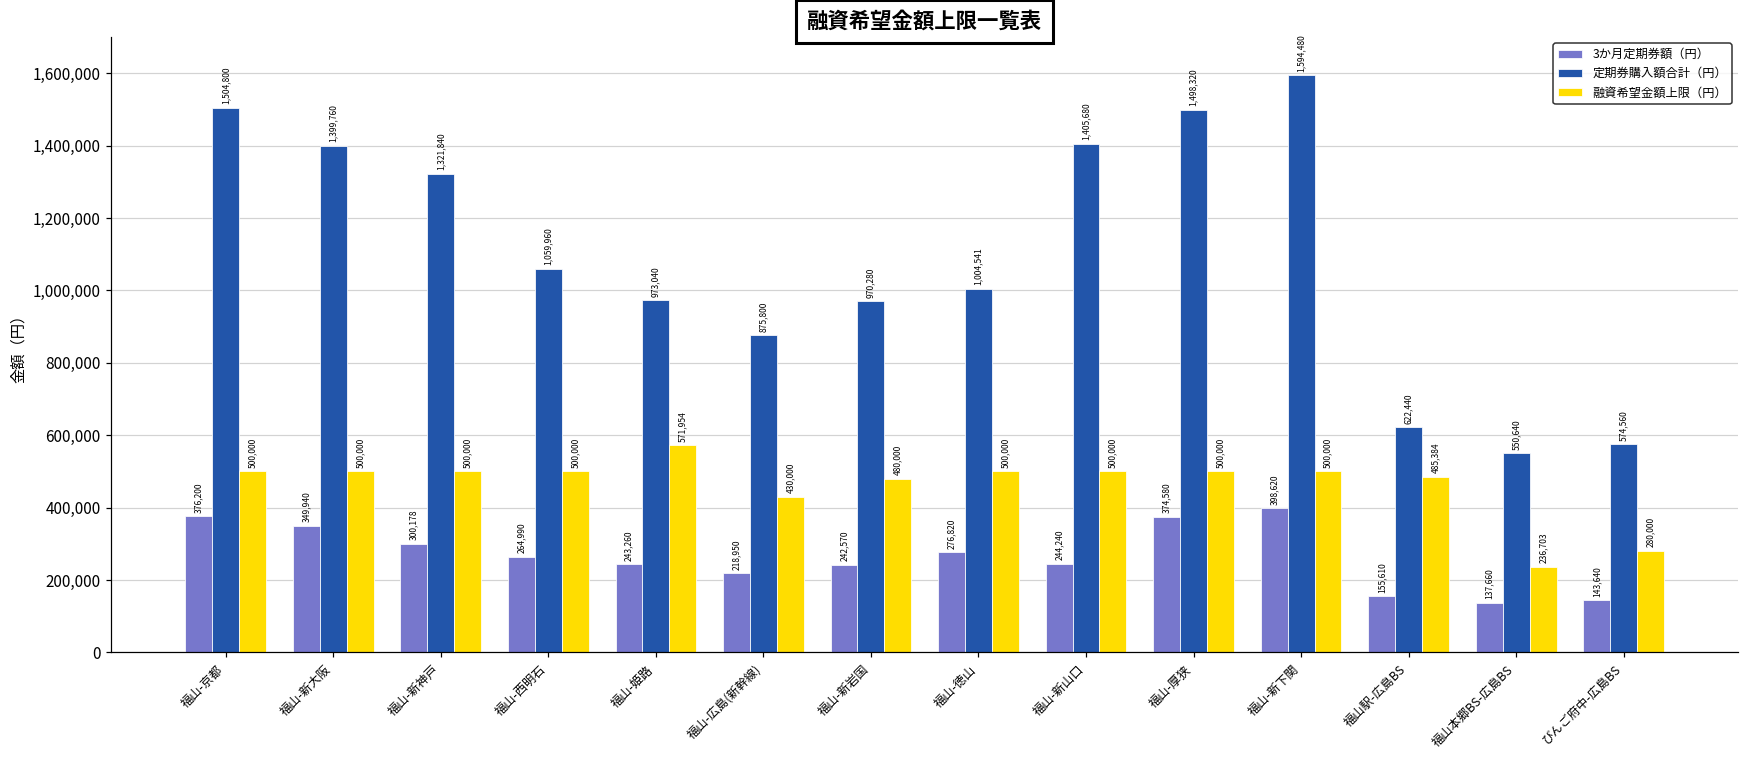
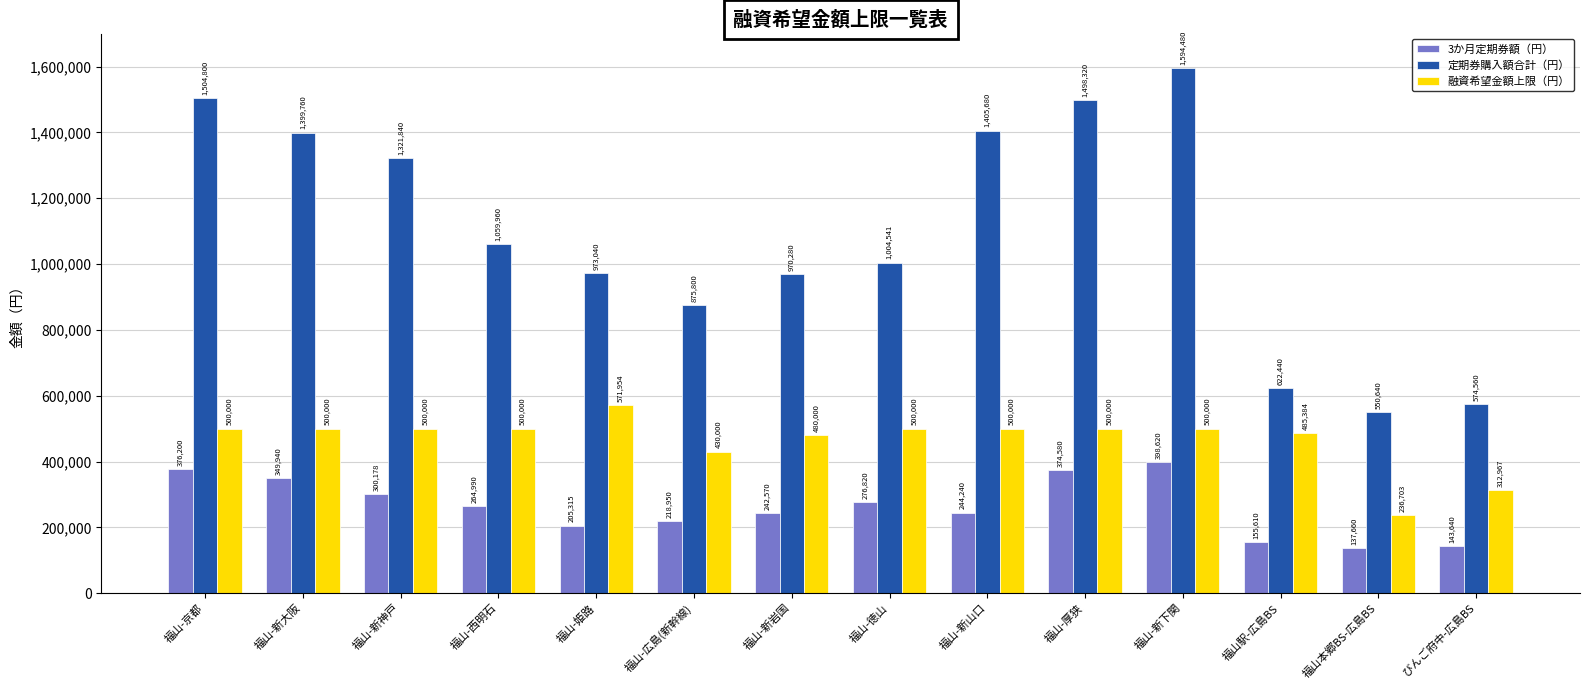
  {
    "3か月定期券額（円）": {
      "福山-京都": "376,200",
      "福山-新大阪": "349,940",
      "福山-新神戸": "300,178",
      "福山-西明石": "264,990",
-     "福山-姫路": "243,260",
+     "福山-姫路": "205,315",
      "福山-広島(新幹線)": "218,950",
      "福山-新岩国": "242,570",
      "福山-徳山": "276,820",
      "福山-新山口": "244,240",
      "福山-厚狭": "374,580",
      "福山-新下関": "398,620",
      "福山駅-広島BS": "155,610",
      "福山本郷BS-広島BS": "137,660",
      "びんご府中-広島BS": "143,640"
    },
    "定期券購入額合計（円）": {
      "福山-京都": "1,504,800",
      "福山-新大阪": "1,399,760",
      "福山-新神戸": "1,321,840",
      "福山-西明石": "1,059,960",
      "福山-姫路": "973,040",
      "福山-広島(新幹線)": "875,800",
      "福山-新岩国": "970,280",
      "福山-徳山": "1,004,541",
      "福山-新山口": "1,405,680",
      "福山-厚狭": "1,498,320",
      "福山-新下関": "1,594,480",
      "福山駅-広島BS": "622,440",
      "福山本郷BS-広島BS": "550,640",
      "びんご府中-広島BS": "574,560"
    },
    "融資希望金額上限（円）": {
      "福山-京都": "500,000",
      "福山-新大阪": "500,000",
      "福山-新神戸": "500,000",
      "福山-西明石": "500,000",
      "福山-姫路": "571,954",
      "福山-広島(新幹線)": "430,000",
      "福山-新岩国": "480,000",
      "福山-徳山": "500,000",
      "福山-新山口": "500,000",
      "福山-厚狭": "500,000",
      "福山-新下関": "500,000",
      "福山駅-広島BS": "485,384",
      "福山本郷BS-広島BS": "236,703",
-     "びんご府中-広島BS": "280,000"
+     "びんご府中-広島BS": "312,967"
    }
  }
